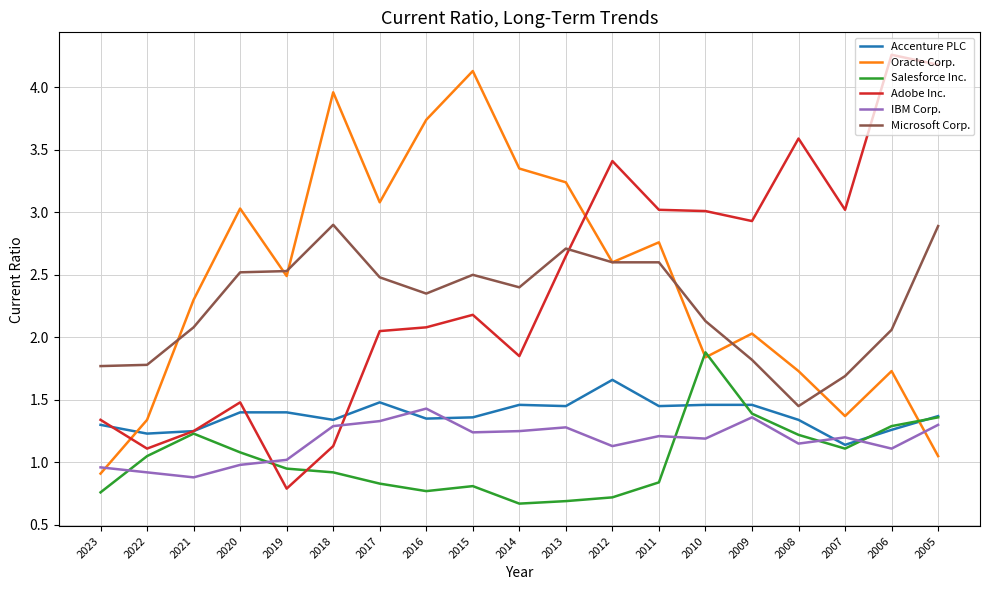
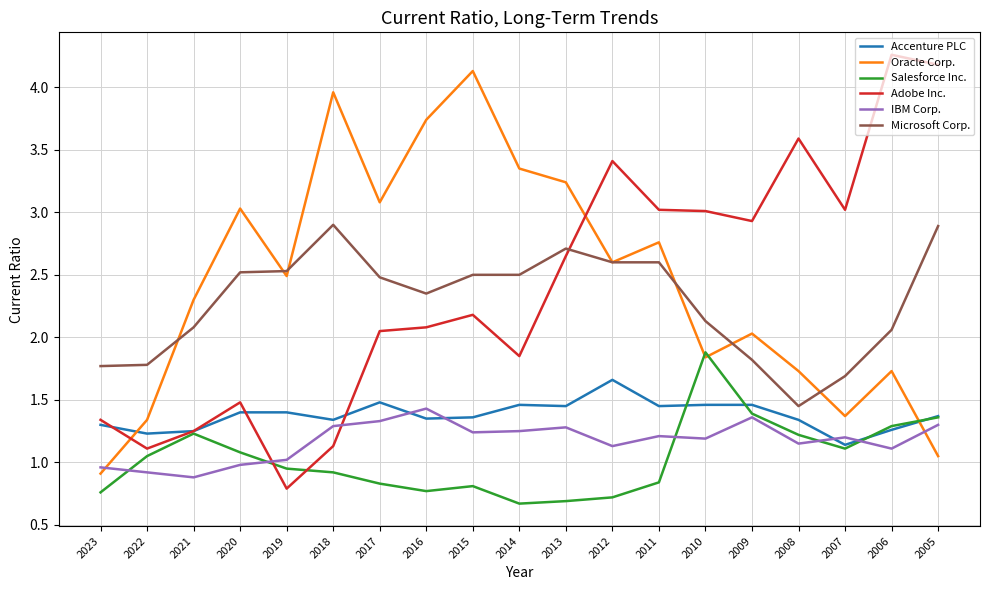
  {
    "Accenture PLC": {
      "2023": 1.3,
      "2022": 1.23,
      "2020": 1.4,
      "2019": 1.4,
      "2018": 1.34,
      "2017": 1.48,
      "2016": 1.35,
      "2015": 1.36,
      "2014": 1.46,
      "2013": 1.45,
      "2012": 1.66,
      "2011": 1.45,
      "2010": 1.46,
      "2009": 1.46,
      "2008": 1.34,
      "2007": 1.14,
      "2006": 1.26
    },
    "Oracle Corp.": {
      "2023": 0.9,
      "2022": 1.34,
      "2021": 2.3,
      "2020": 3.03,
      "2019": 2.5,
      "2018": 3.96,
      "2017": 3.08,
      "2016": 3.74,
      "2015": 4.13,
      "2014": 3.35,
      "2013": 3.24,
      "2011": 2.76,
      "2010": 1.84,
      "2009": 2.03,
      "2008": 1.73,
      "2007": 1.37,
      "2006": 1.73,
      "2005": 1.05
    },
    "Salesforce Inc.": {
      "2023": 0.76,
      "2022": 1.05,
      "2020": 1.08,
      "2019": 0.95,
      "2018": 0.92,
      "2017": 0.83,
      "2016": 0.77,
      "2015": 0.8,
      "2014": 0.67,
      "2013": 0.7,
      "2012": 0.72,
      "2011": 0.84,
      "2010": 1.88,
      "2009": 1.4,
      "2008": 1.22,
      "2007": 1.1,
      "2006": 1.3
    },
    "Adobe Inc.": {
      "2023": 1.34,
      "2022": 1.1,
      "2020": 1.48,
      "2019": 0.8,
      "2018": 1.13,
      "2017": 2.05,
      "2016": 2.08,
      "2015": 2.18,
      "2014": 1.85,
      "2013": 2.65,
      "2012": 3.4,
      "2011": 3.02,
      "2010": 3.0,
      "2009": 2.93,
      "2008": 3.6,
      "2007": 3.02
    },
    "IBM Corp.": {
      "2023": 0.96,
      "2022": 0.92,
      "2021": 0.88,
      "2020": 0.98,
      "2019": 1.02,
      "2018": 1.3,
      "2017": 1.33,
      "2016": 1.43,
      "2015": 1.24,
      "2014": 1.25,
      "2013": 1.28,
      "2012": 1.13,
      "2011": 1.2,
      "2010": 1.2,
      "2009": 1.36,
      "2008": 1.15,
      "2007": 1.2,
      "2006": 1.1,
      "2005": 1.3
    },
    "Microsoft Corp.": {
      "2023": 1.77,
      "2022": 1.78,
      "2021": 2.08,
      "2020": 2.52,
      "2019": 2.53,
      "2018": 2.9,
      "2017": 2.48,
      "2016": 2.35,
      "2015": 2.5,
-     "2014": 2.4,
+     "2014": 2.5,
      "2013": 2.7,
      "2011": 2.6,
      "2010": 2.13,
      "2009": 1.82,
      "2008": 1.45,
      "2007": 1.7,
      "2006": 2.06,
      "2005": 2.9
    }
  }
